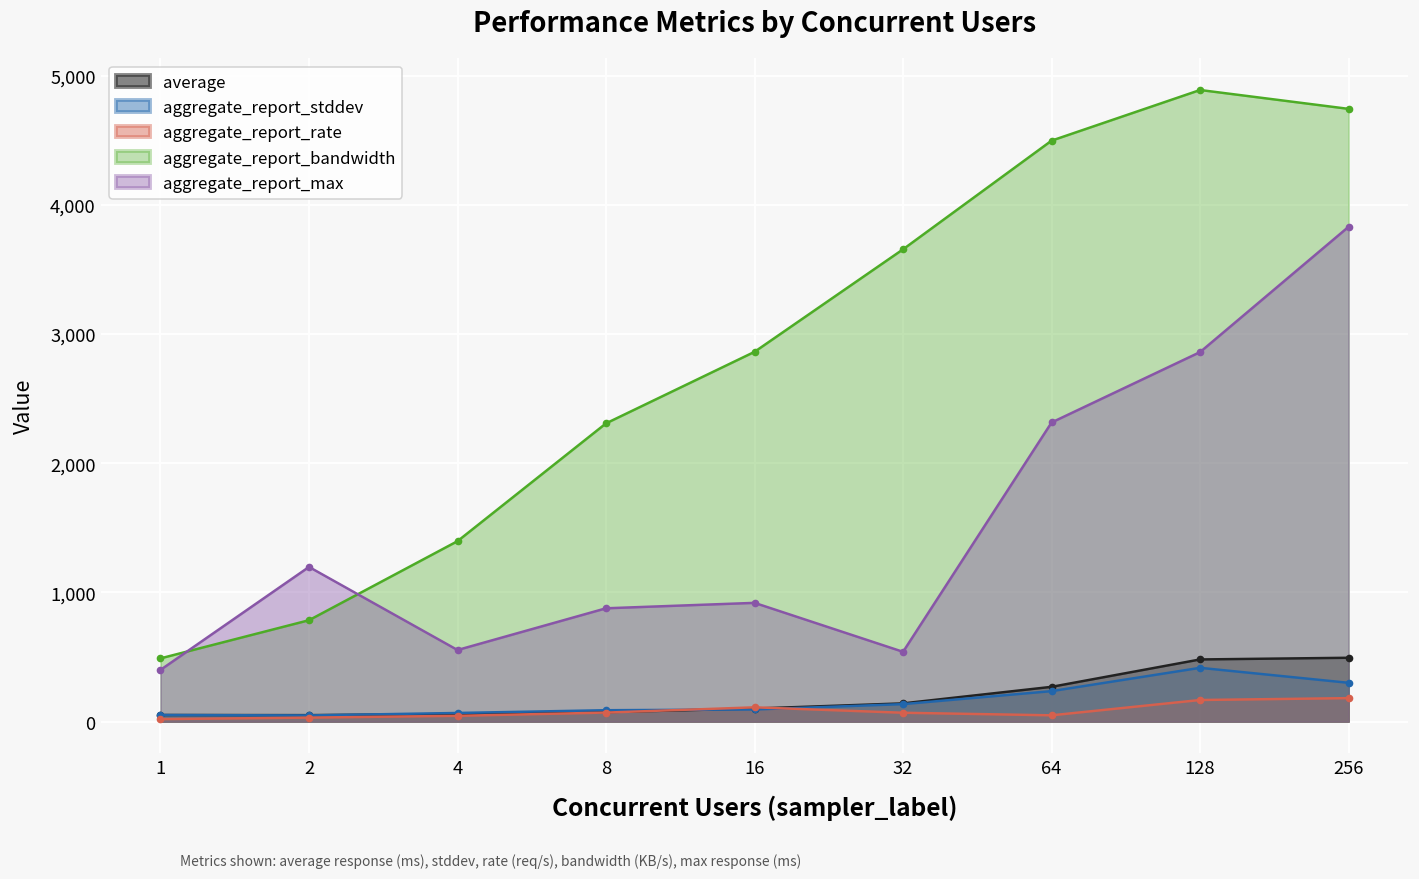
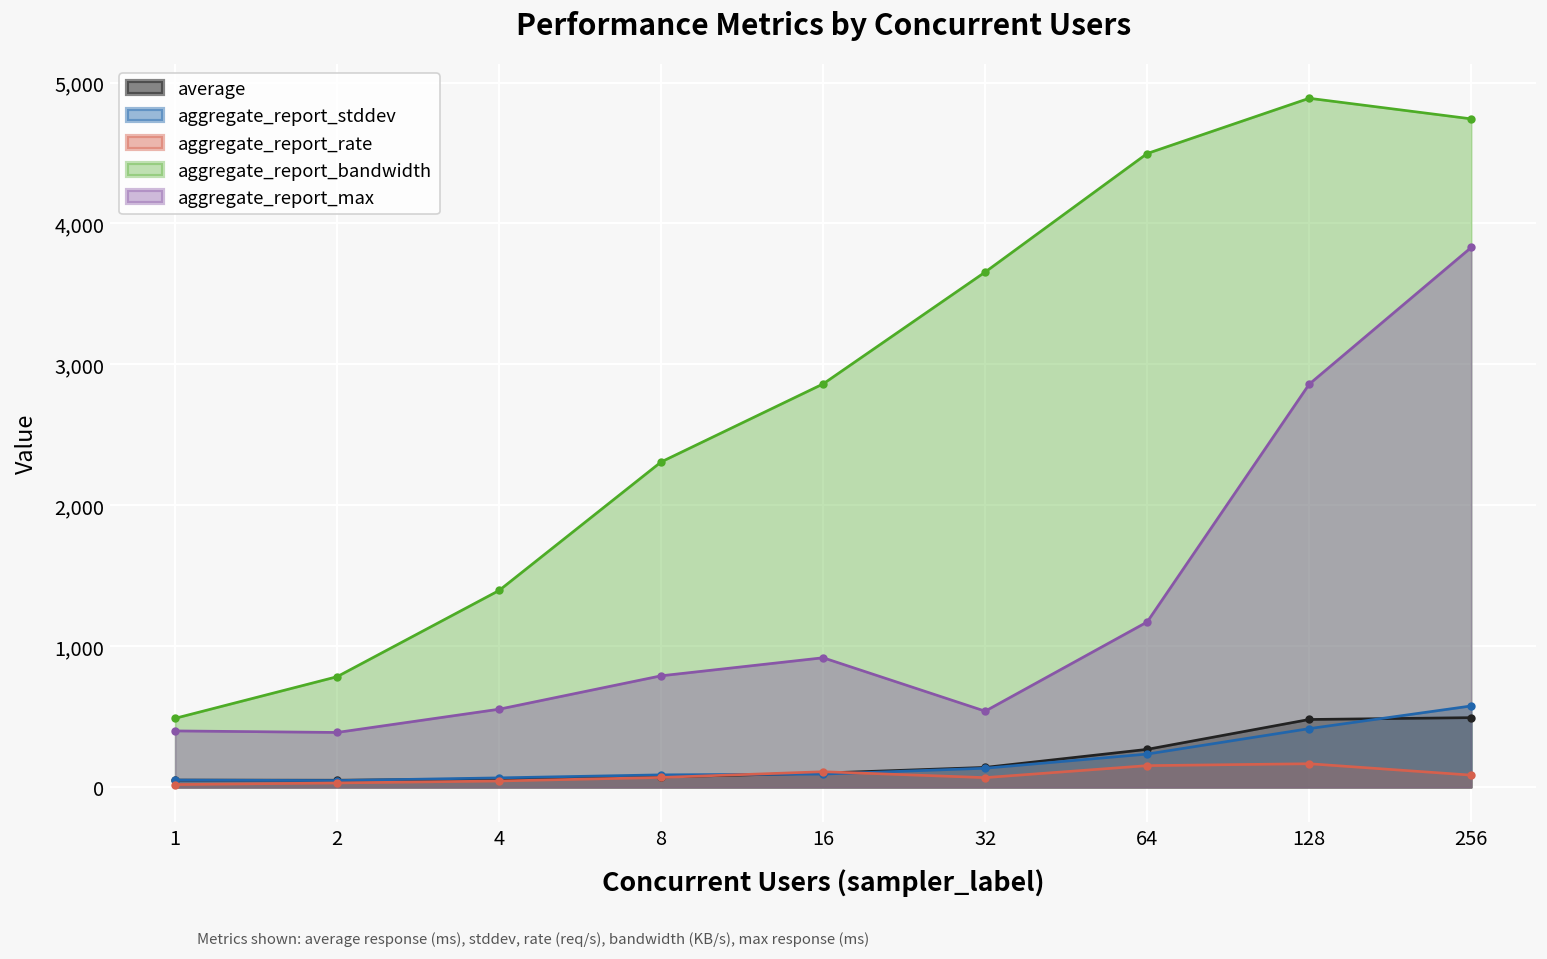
  {
    "average": {
      "64": "270",
      "128": "480",
      "256": "490"
    },
    "aggregate_report_stddev": {
      "64": "240",
      "128": "420",
-     "256": "300"
+     "256": "580"
    },
    "aggregate_report_rate": {
      "1": "20",
      "32": "70",
-     "64": "50",
+     "64": "150",
      "128": "170",
-     "256": "180"
+     "256": "90"
    },
    "aggregate_report_bandwidth": {
      "1": "490",
      "2": "780",
      "4": "1,400",
      "8": "2,310",
      "16": "2,860",
      "32": "3,660",
      "64": "4,500",
      "128": "4,890",
      "256": "4,740"
    },
    "aggregate_report_max": {
      "1": "400",
-     "2": "1,200",
+     "2": "390",
      "4": "550",
-     "8": "880",
+     "8": "790",
      "16": "920",
      "32": "540",
-     "64": "2,320",
+     "64": "1,170",
      "128": "2,860",
      "256": "3,830"
    }
  }
